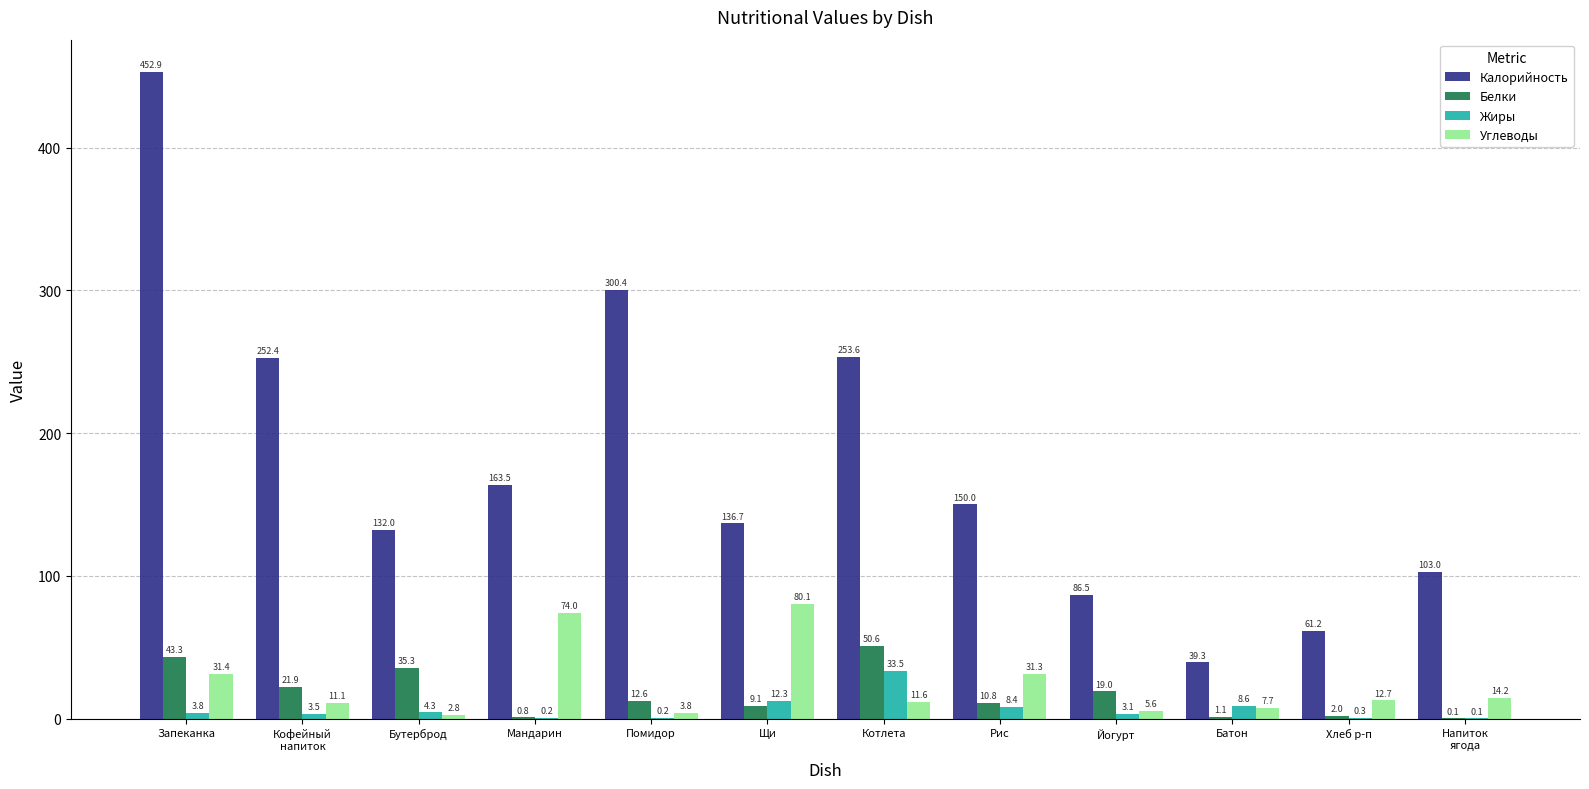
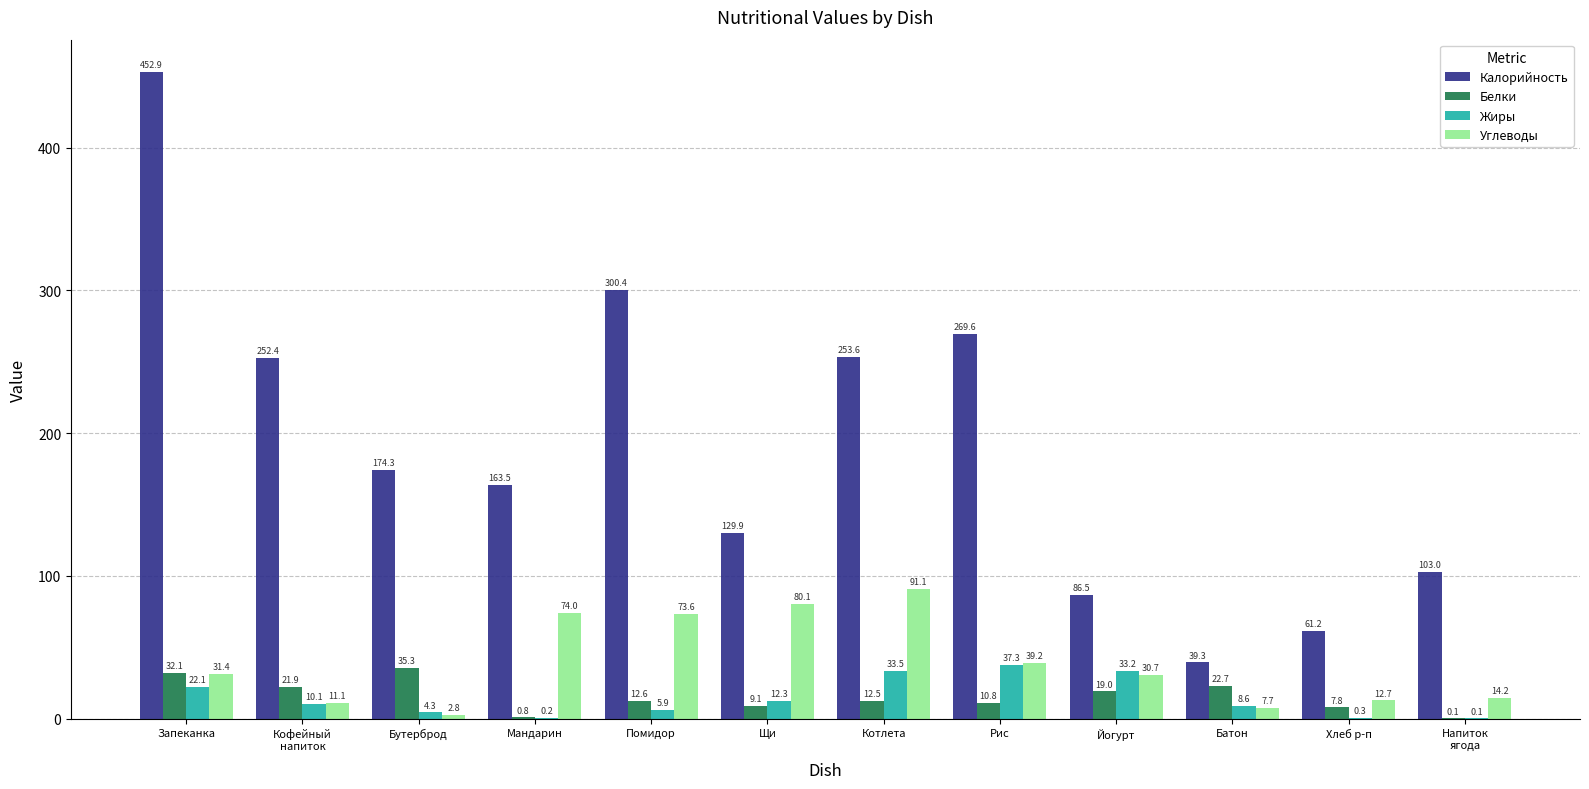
  {
    "Калорийность": {
      "Запеканка": 452.9,
      "Кофейный напиток": 252.4,
-     "Бутерброд": 132.0,
+     "Бутерброд": 174.3,
      "Мандарин": 163.5,
      "Помидор": 300.4,
-     "Щи": 136.7,
+     "Щи": 129.9,
      "Котлета": 253.6,
-     "Рис": 150.0,
+     "Рис": 269.6,
      "Йогурт": 86.5,
      "Батон": 39.3,
      "Хлеб р-п": 61.2,
      "Напиток ягода": 103.0
    },
    "Белки": {
-     "Запеканка": 43.3,
+     "Запеканка": 32.1,
      "Кофейный напиток": 21.9,
      "Бутерброд": 35.3,
      "Мандарин": 0.8,
      "Помидор": 12.6,
      "Щи": 9.1,
-     "Котлета": 50.6,
+     "Котлета": 12.5,
      "Рис": 10.8,
      "Йогурт": 19.0,
-     "Батон": 1.1,
-     "Хлеб р-п": 2.0,
+     "Батон": 22.7,
+     "Хлеб р-п": 7.8,
      "Напиток ягода": 0.1
    },
    "Жиры": {
-     "Запеканка": 3.8,
-     "Кофейный напиток": 3.5,
+     "Запеканка": 22.1,
+     "Кофейный напиток": 10.1,
      "Бутерброд": 4.3,
      "Мандарин": 0.2,
-     "Помидор": 0.2,
+     "Помидор": 5.9,
      "Щи": 12.3,
      "Котлета": 33.5,
-     "Рис": 8.4,
-     "Йогурт": 3.1,
+     "Рис": 37.3,
+     "Йогурт": 33.2,
      "Батон": 8.6,
      "Хлеб р-п": 0.3,
      "Напиток ягода": 0.1
    },
    "Углеводы": {
      "Запеканка": 31.4,
      "Кофейный напиток": 11.1,
      "Бутерброд": 2.8,
      "Мандарин": 74.0,
-     "Помидор": 3.8,
+     "Помидор": 73.6,
      "Щи": 80.1,
-     "Котлета": 11.6,
-     "Рис": 31.3,
-     "Йогурт": 5.6,
+     "Котлета": 91.1,
+     "Рис": 39.2,
+     "Йогурт": 30.7,
      "Батон": 7.7,
      "Хлеб р-п": 12.7,
      "Напиток ягода": 14.2
    }
  }
